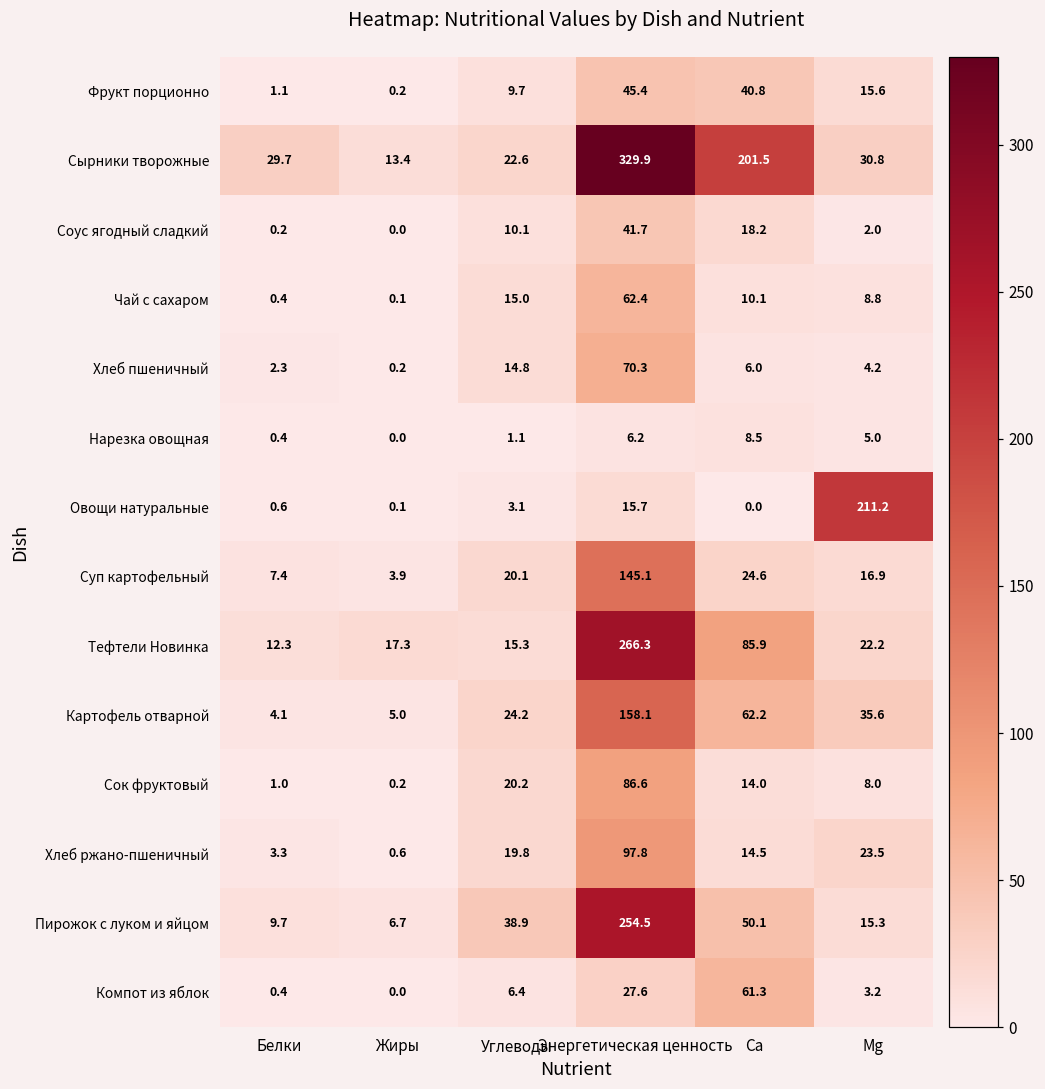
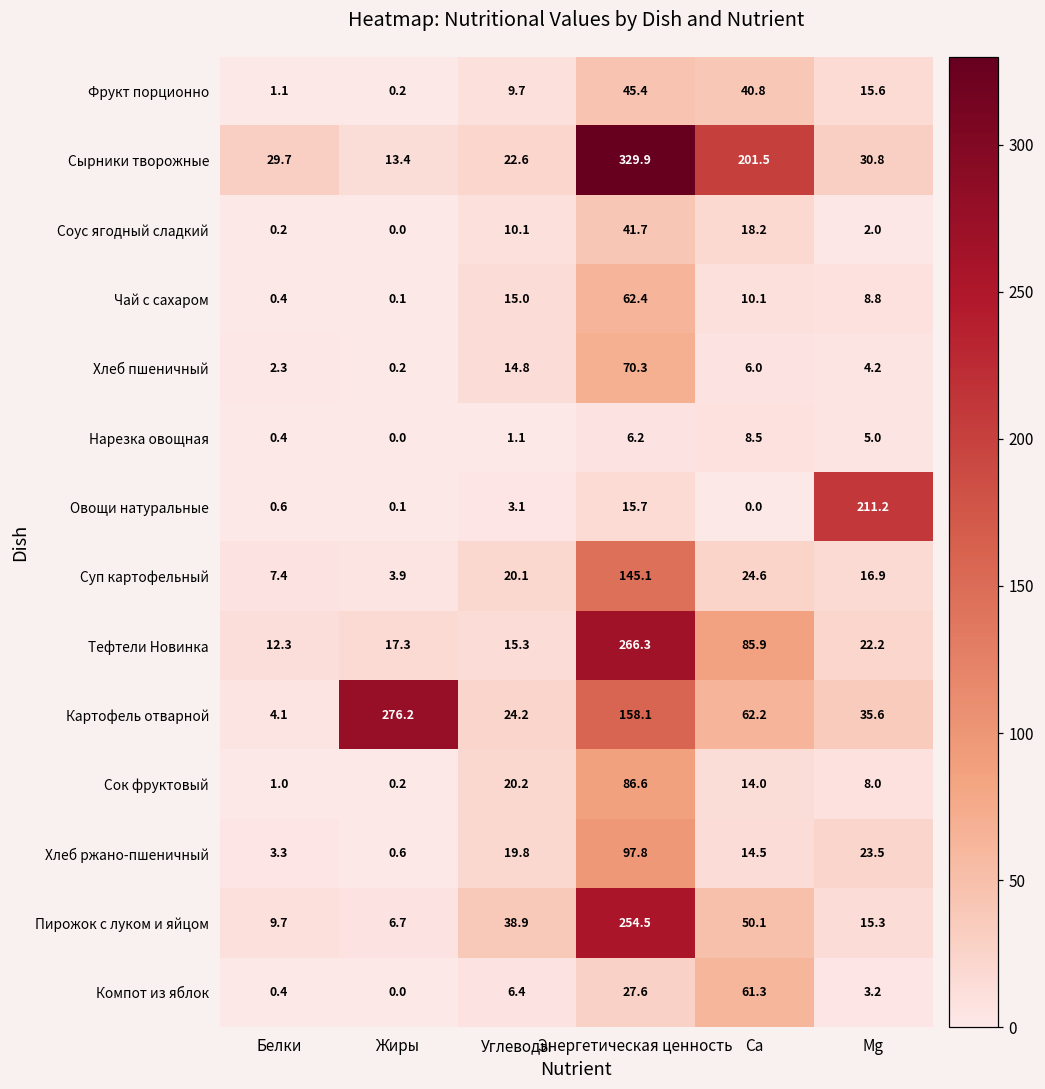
  {
    "Фрукт порционно": {
      "Белки": 1.1,
      "Жиры": 0.2,
      "Энергетическая ценность": 45.4,
      "Ca": 40.8,
      "Mg": 15.6
    },
    "Сырники творожные": {
      "Белки": 29.7,
      "Жиры": 13.4,
      "Энергетическая ценность": 329.9,
      "Ca": 201.5,
      "Mg": 30.8
    },
    "Соус ягодный сладкий": {
      "Белки": 0.2,
      "Жиры": 0.0,
      "Энергетическая ценность": 41.7,
      "Ca": 18.2,
      "Mg": 2.0
    },
    "Чай с сахаром": {
      "Белки": 0.4,
      "Жиры": 0.1,
      "Энергетическая ценность": 62.4,
      "Ca": 10.1,
      "Mg": 8.8
    },
    "Хлеб пшеничный": {
      "Белки": 2.3,
      "Жиры": 0.2,
      "Энергетическая ценность": 70.3,
      "Ca": 6.0,
      "Mg": 4.2
    },
    "Нарезка овощная": {
      "Белки": 0.4,
      "Жиры": 0.0,
      "Энергетическая ценность": 6.2,
      "Ca": 8.5,
      "Mg": 5.0
    },
    "Овощи натуральные": {
      "Белки": 0.6,
      "Жиры": 0.1,
      "Энергетическая ценность": 15.7,
      "Ca": 0.0,
      "Mg": 211.2
    },
    "Суп картофельный": {
      "Белки": 7.4,
      "Жиры": 3.9,
      "Энергетическая ценность": 145.1,
      "Ca": 24.6,
      "Mg": 16.9
    },
    "Тефтели Новинка": {
      "Белки": 12.3,
      "Жиры": 17.3,
      "Энергетическая ценность": 266.3,
      "Ca": 85.9,
      "Mg": 22.2
    },
    "Картофель отварной": {
      "Белки": 4.1,
-     "Жиры": 5.0,
+     "Жиры": 276.2,
      "Энергетическая ценность": 158.1,
      "Ca": 62.2,
      "Mg": 35.6
    },
    "Сок фруктовый": {
      "Белки": 1.0,
      "Жиры": 0.2,
      "Энергетическая ценность": 86.6,
      "Ca": 14.0,
      "Mg": 8.0
    },
    "Хлеб ржано-пшеничный": {
      "Белки": 3.3,
      "Жиры": 0.6,
      "Энергетическая ценность": 97.8,
      "Ca": 14.5,
      "Mg": 23.5
    },
    "Пирожок с луком и яйцом": {
      "Белки": 9.7,
      "Жиры": 6.7,
      "Энергетическая ценность": 254.5,
      "Ca": 50.1,
      "Mg": 15.3
    },
    "Компот из яблок": {
      "Белки": 0.4,
      "Жиры": 0.0,
      "Энергетическая ценность": 27.6,
      "Ca": 61.3,
      "Mg": 3.2
    }
  }
